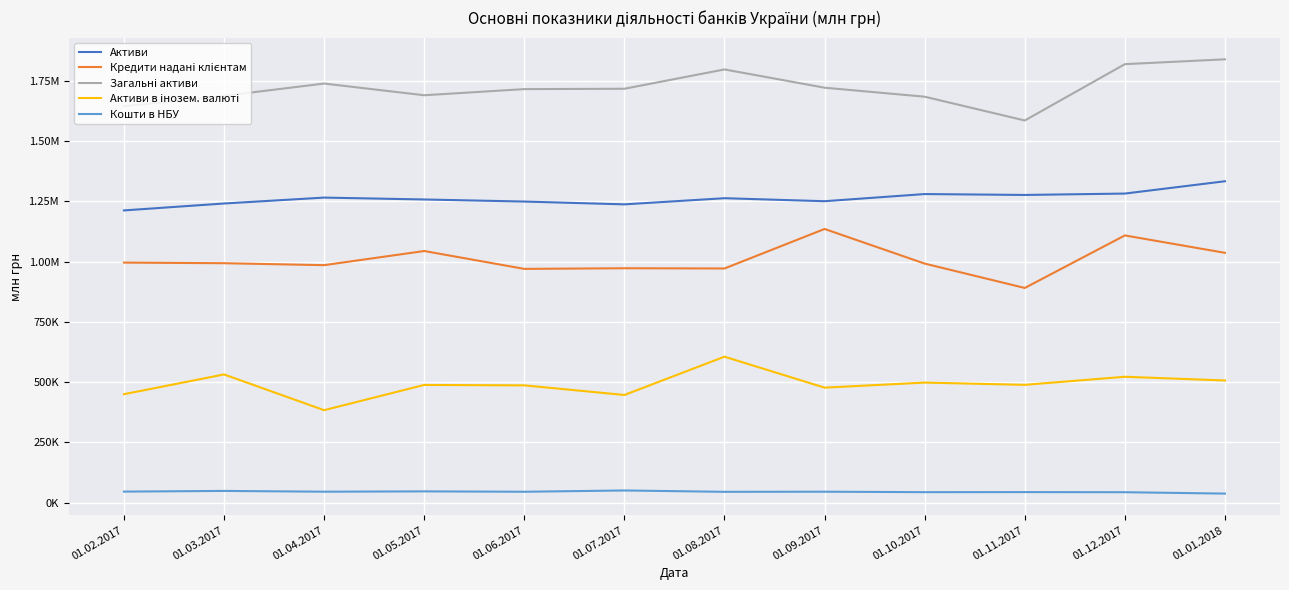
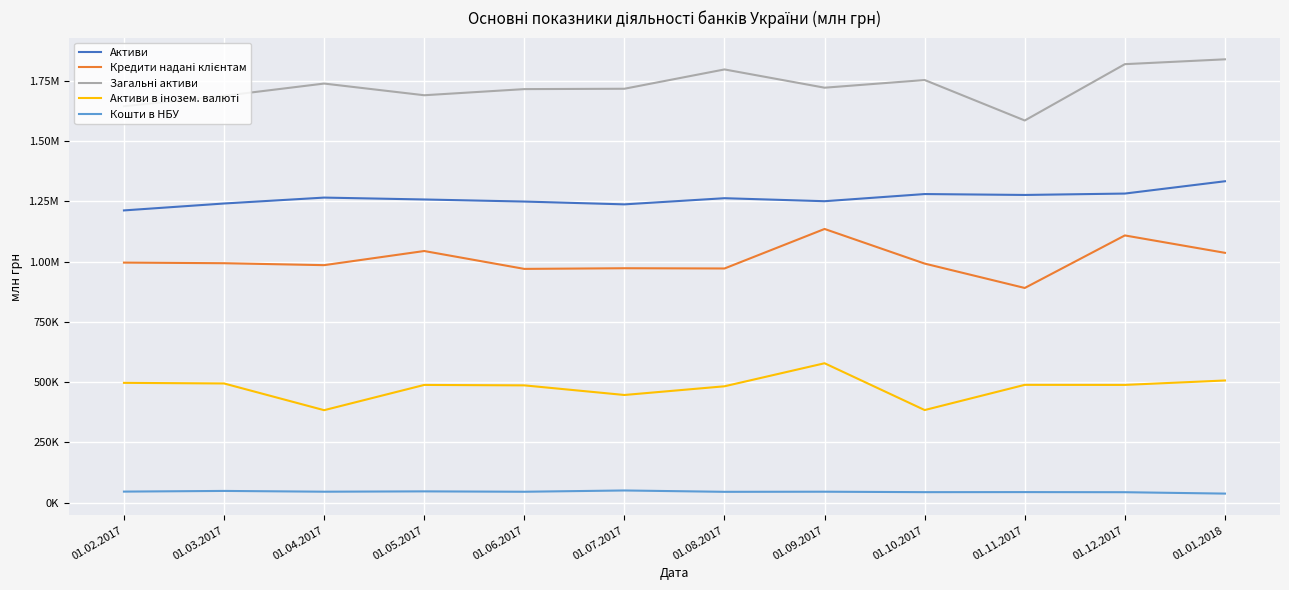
  {
    "Кредити надані клієнтам": {
      "01.02.2017": 1000000,
      "01.03.2017": 990000,
      "01.04.2017": 990000,
      "01.05.2017": 1040000,
      "01.06.2017": 970000,
      "01.07.2017": 970000,
      "01.08.2017": 970000,
      "01.09.2017": 1140000,
      "01.10.2017": 990000,
      "01.11.2017": 890000,
      "01.12.2017": 1110000,
      "01.01.2018": 1040000
    },
    "Загальні активи": {
      "01.04.2017": 1740000,
      "01.05.2017": 1690000,
      "01.06.2017": 1720000,
      "01.07.2017": 1720000,
      "01.08.2017": 1800000,
      "01.09.2017": 1720000,
-     "01.10.2017": 1680000,
+     "01.10.2017": 1750000,
      "01.11.2017": 1590000,
      "01.12.2017": 1820000,
      "01.01.2018": 1840000
    },
    "Активи в інозем. валюті": {
-     "01.02.2017": 450000,
-     "01.03.2017": 530000,
+     "01.02.2017": 500000,
+     "01.03.2017": 490000,
      "01.04.2017": 380000,
      "01.05.2017": 490000,
      "01.06.2017": 490000,
      "01.07.2017": 450000,
-     "01.08.2017": 610000,
-     "01.09.2017": 480000,
-     "01.10.2017": 500000,
+     "01.08.2017": 480000,
+     "01.09.2017": 580000,
+     "01.10.2017": 380000,
      "01.11.2017": 490000,
-     "01.12.2017": 520000,
+     "01.12.2017": 490000,
      "01.01.2018": 510000
    }
  }
